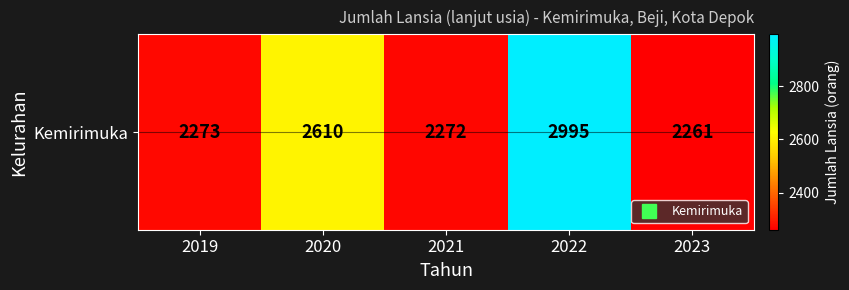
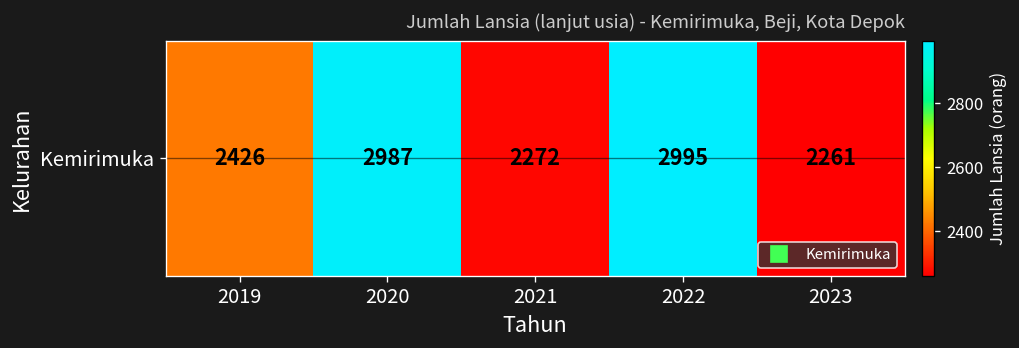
  {
    "Kemirimuka": {
-     "2019": 2273,
-     "2020": 2610,
+     "2019": 2426,
+     "2020": 2987,
      "2021": 2272,
      "2022": 2995,
      "2023": 2261
    }
  }
